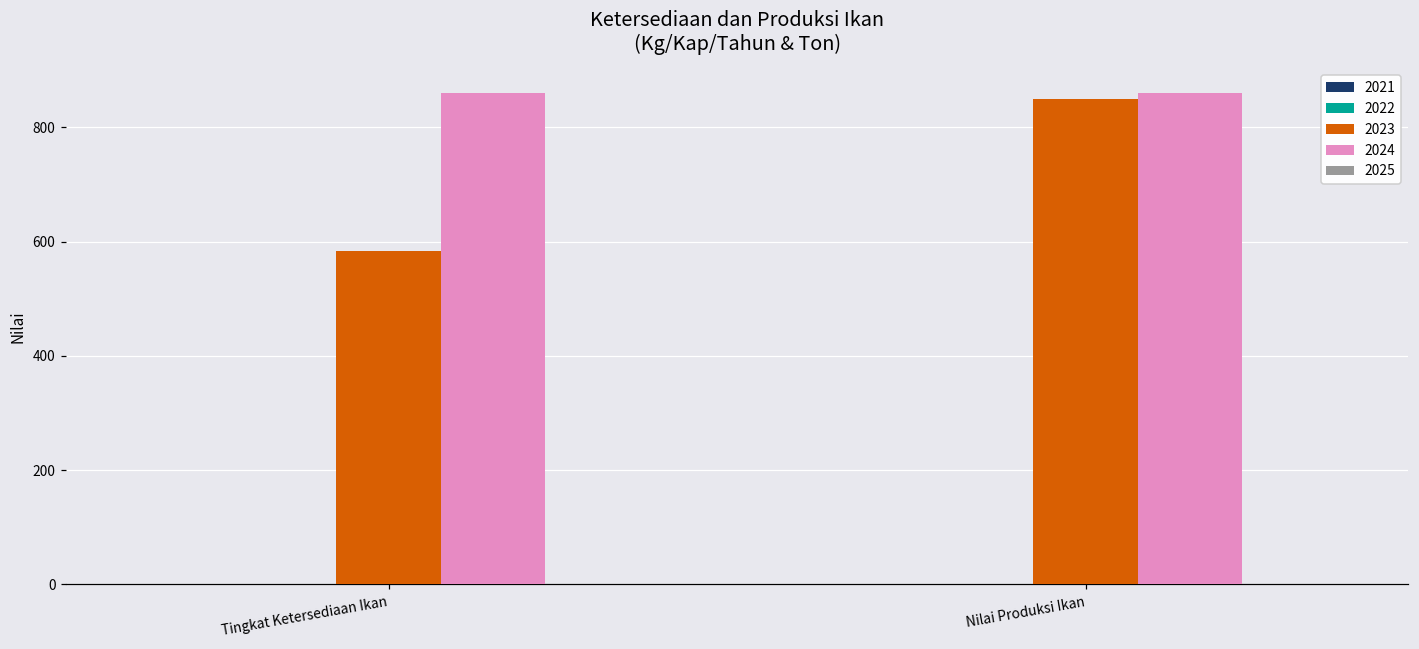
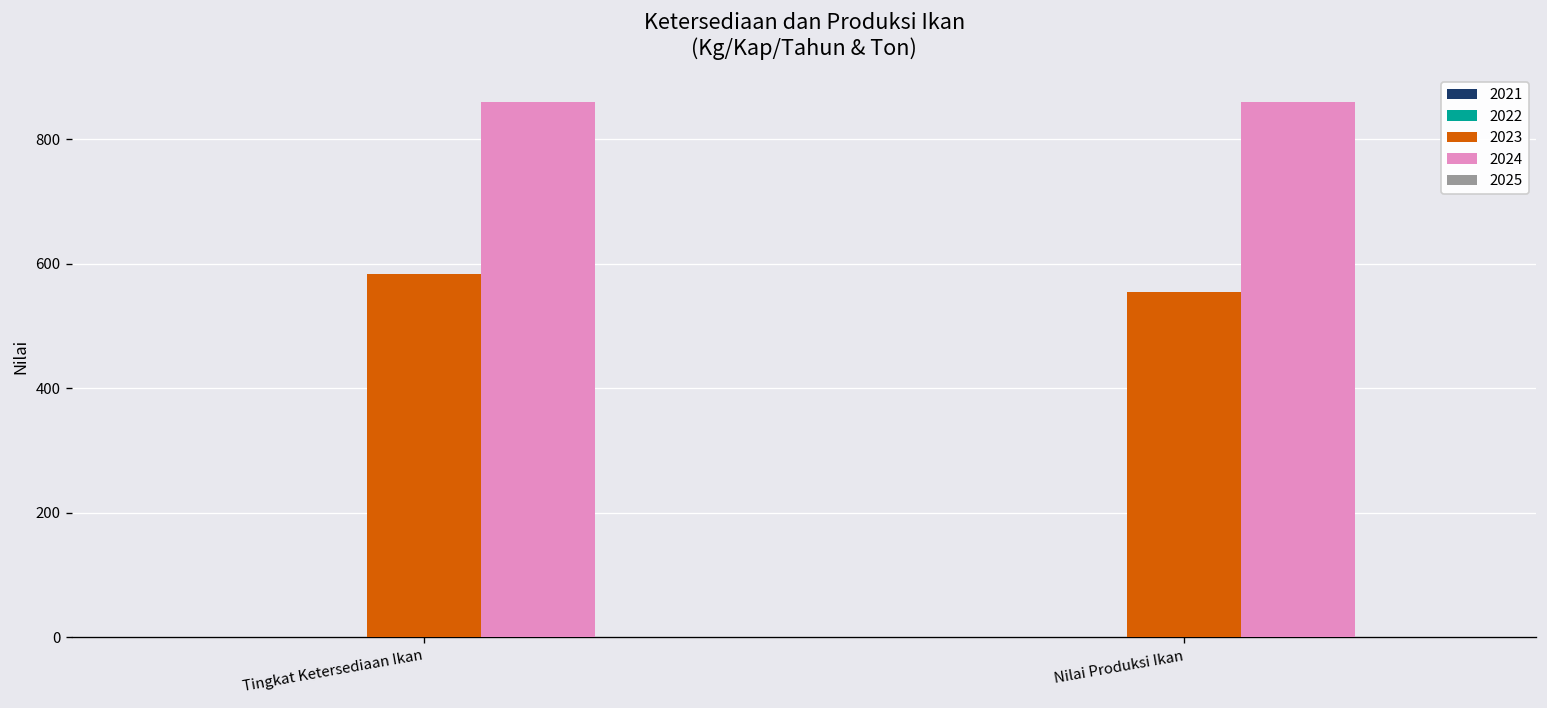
  {
    "2021": {
      "Tingkat Ketersediaan Ikan": 0,
      "Nilai Produksi Ikan": 0
    },
    "2022": {
      "Tingkat Ketersediaan Ikan": 0,
      "Nilai Produksi Ikan": 0
    },
    "2023": {
      "Tingkat Ketersediaan Ikan": 580,
-     "Nilai Produksi Ikan": 850
+     "Nilai Produksi Ikan": 550
    },
    "2024": {
      "Tingkat Ketersediaan Ikan": 860,
      "Nilai Produksi Ikan": 860
    },
    "2025": {
      "Tingkat Ketersediaan Ikan": 0,
      "Nilai Produksi Ikan": 0
    }
  }
